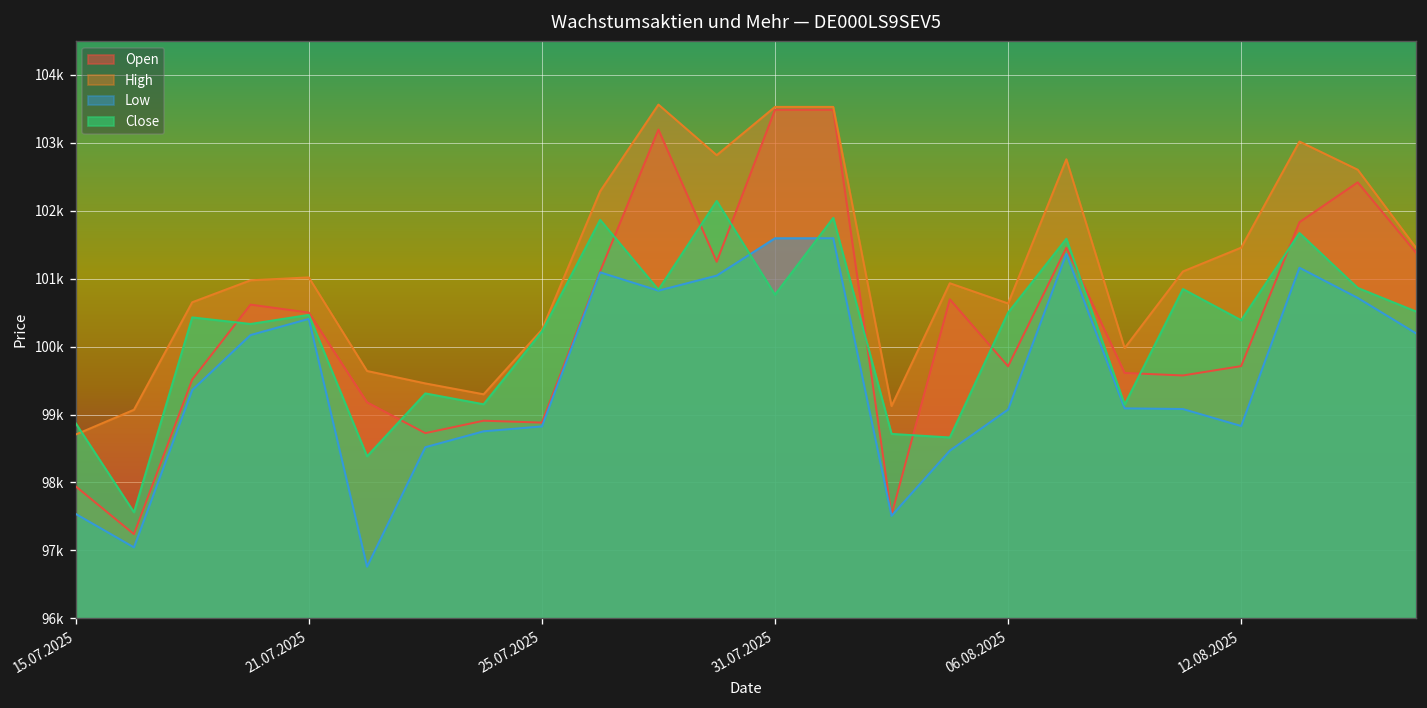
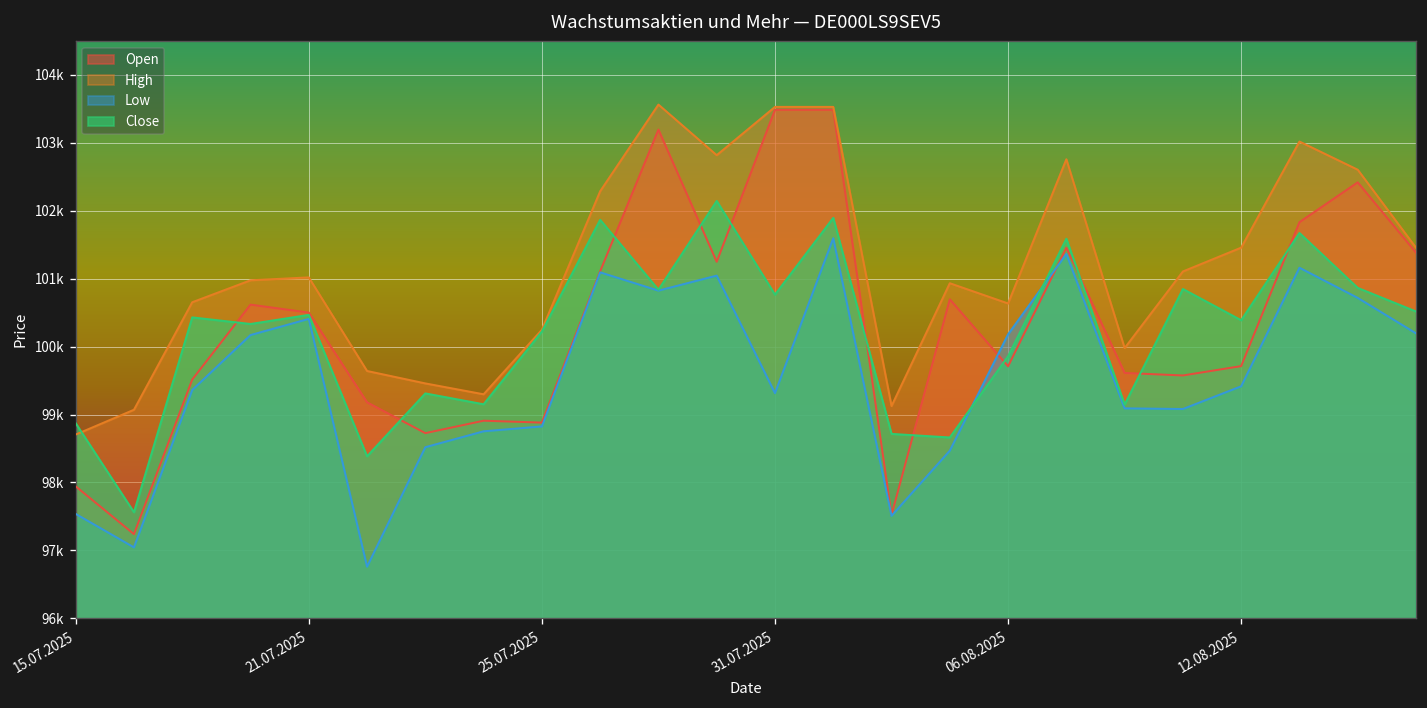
  {
    "Low": {
      "15.07.2025": 97500,
      "21.07.2025": 100400,
      "25.07.2025": 98800,
-     "31.07.2025": 101600,
-     "06.08.2025": 99100,
-     "12.08.2025": 98800
+     "31.07.2025": 99300,
+     "06.08.2025": 100200,
+     "12.08.2025": 99400
    },
    "Close": {
      "15.07.2025": 98900,
      "31.07.2025": 100800,
-     "06.08.2025": 100500,
+     "06.08.2025": 99900,
      "12.08.2025": 100400
    }
  }
